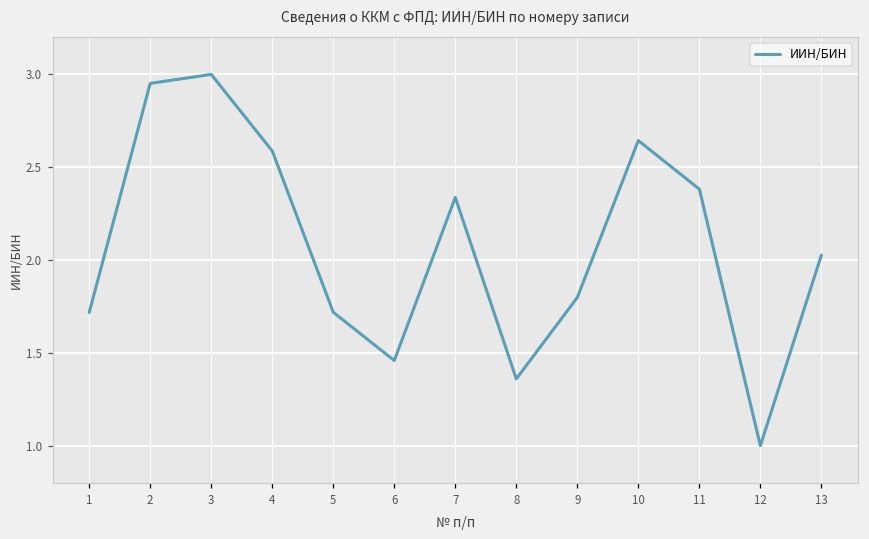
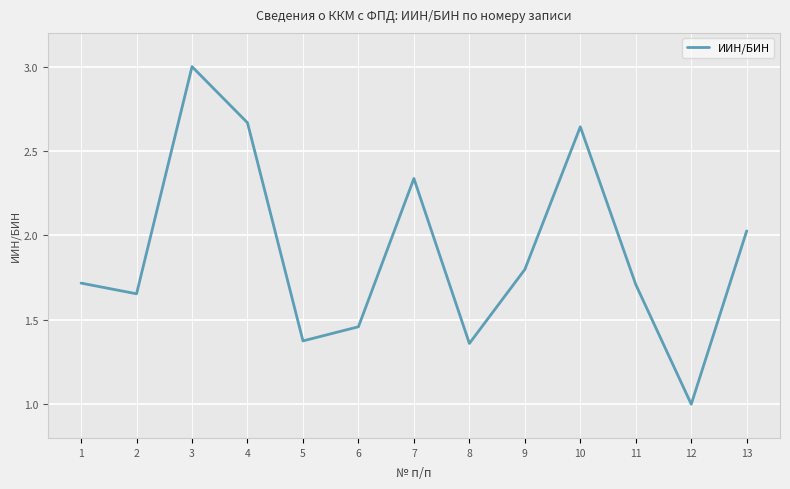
  {
    "1": 1.72,
-   "2": 2.95,
+   "2": 1.65,
    "3": 3.00,
-   "4": 2.59,
-   "5": 1.72,
+   "4": 2.67,
+   "5": 1.37,
    "6": 1.46,
    "7": 2.34,
    "8": 1.36,
    "9": 1.80,
    "10": 2.64,
-   "11": 2.38,
+   "11": 1.71,
    "12": 1.00,
    "13": 2.03
  }
